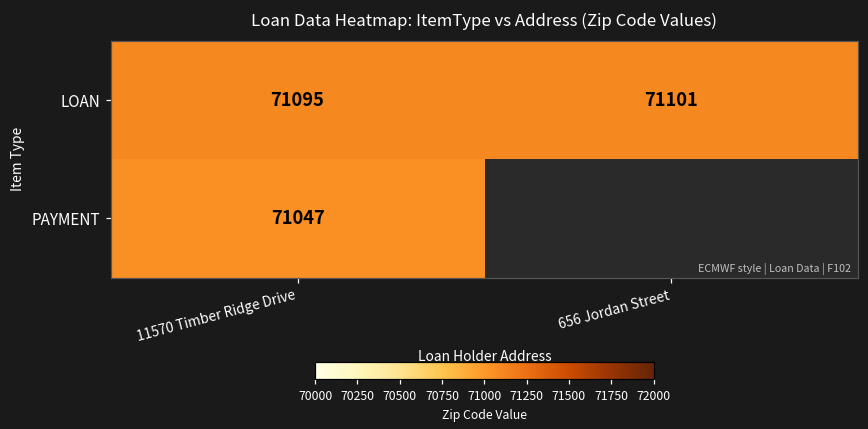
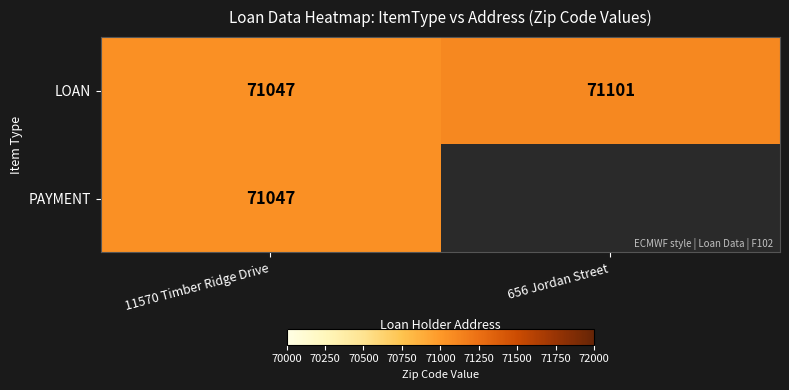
  {
    "LOAN": {
-     "11570 Timber Ridge Drive": 71095,
+     "11570 Timber Ridge Drive": 71047,
      "656 Jordan Street": 71101
    },
    "PAYMENT": {
      "11570 Timber Ridge Drive": 71047
    }
  }
